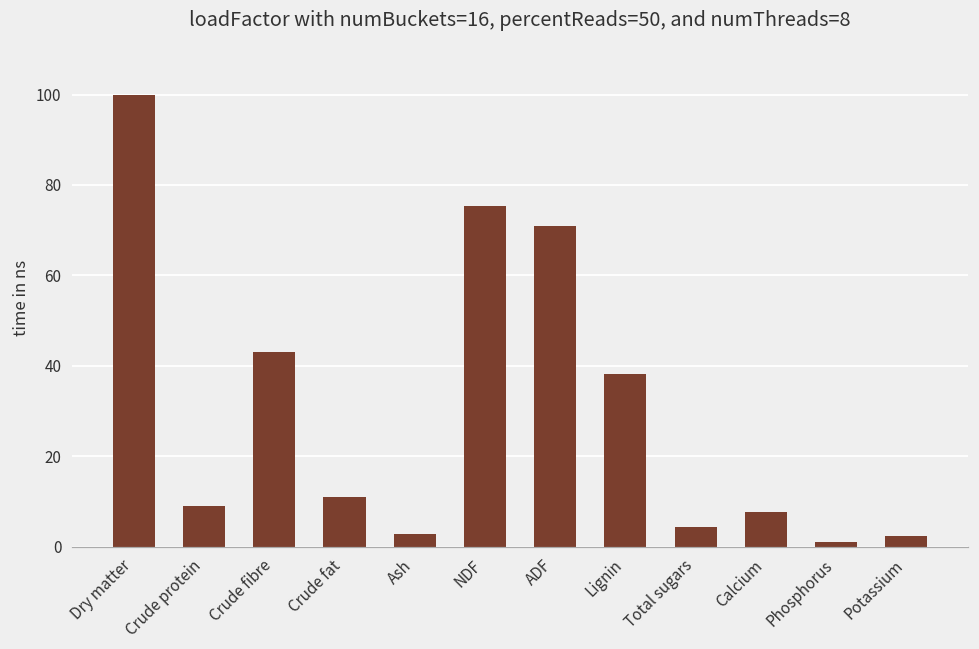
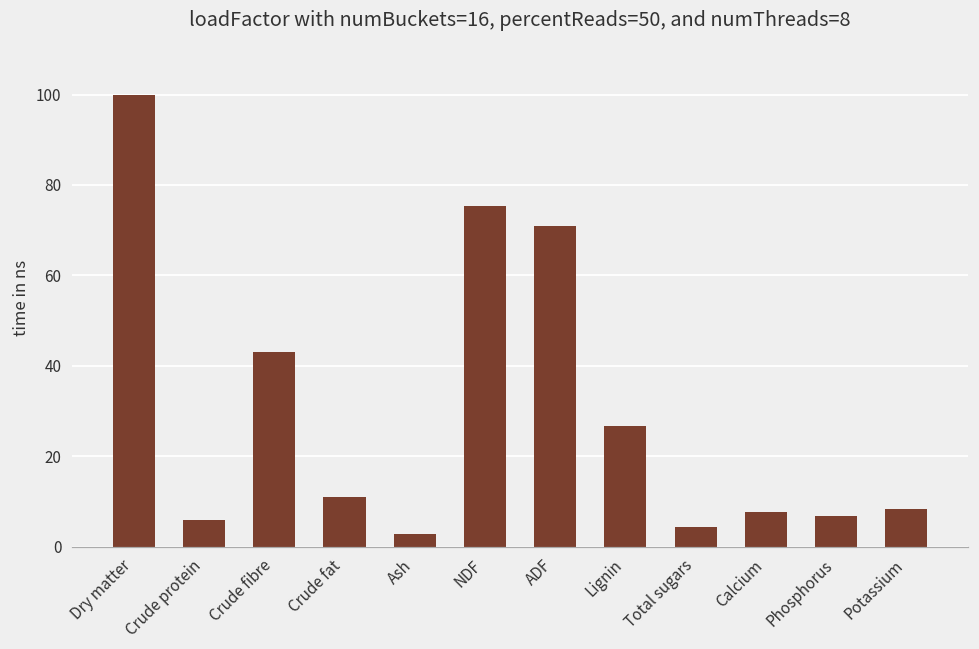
  {
    "Dry matter": 100,
-   "Crude protein": 9,
+   "Crude protein": 6,
    "Crude fibre": 43,
    "Crude fat": 11,
    "Ash": 3,
    "NDF": 75,
    "ADF": 71,
-   "Lignin": 38,
+   "Lignin": 27,
    "Total sugars": 4,
    "Calcium": 8,
-   "Phosphorus": 1,
-   "Potassium": 2
+   "Phosphorus": 7,
+   "Potassium": 8
  }
